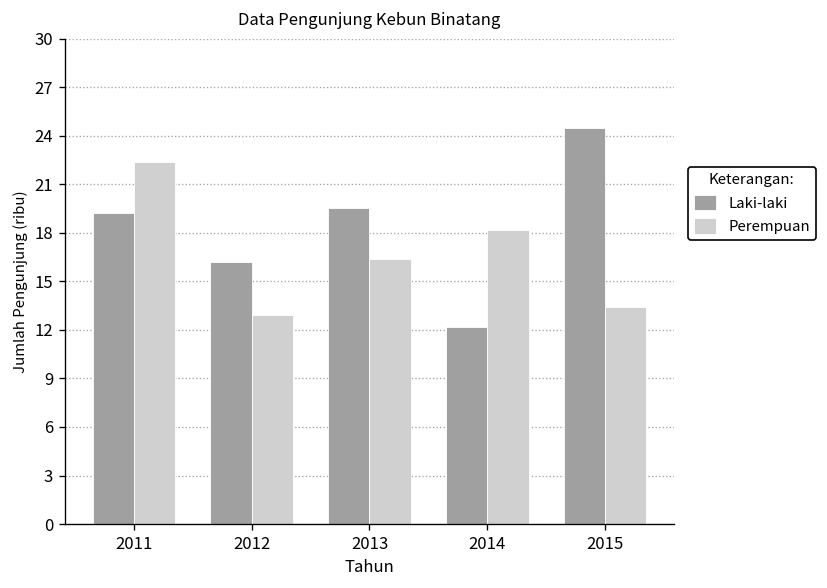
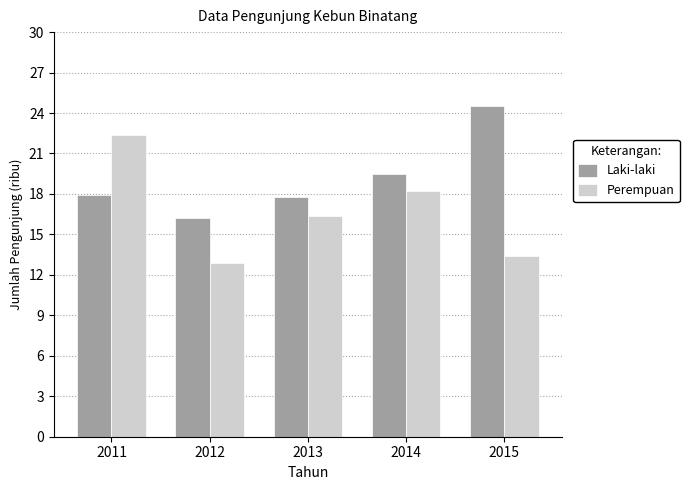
  {
    "Laki-laki": {
-     "2011": 19.2,
+     "2011": 17.9,
      "2012": 16.2,
-     "2013": 19.5,
-     "2014": 12.2,
+     "2013": 17.8,
+     "2014": 19.5,
      "2015": 24.5
    },
    "Perempuan": {
      "2011": 22.4,
      "2012": 12.9,
      "2013": 16.4,
      "2014": 18.2,
      "2015": 13.4
    }
  }
